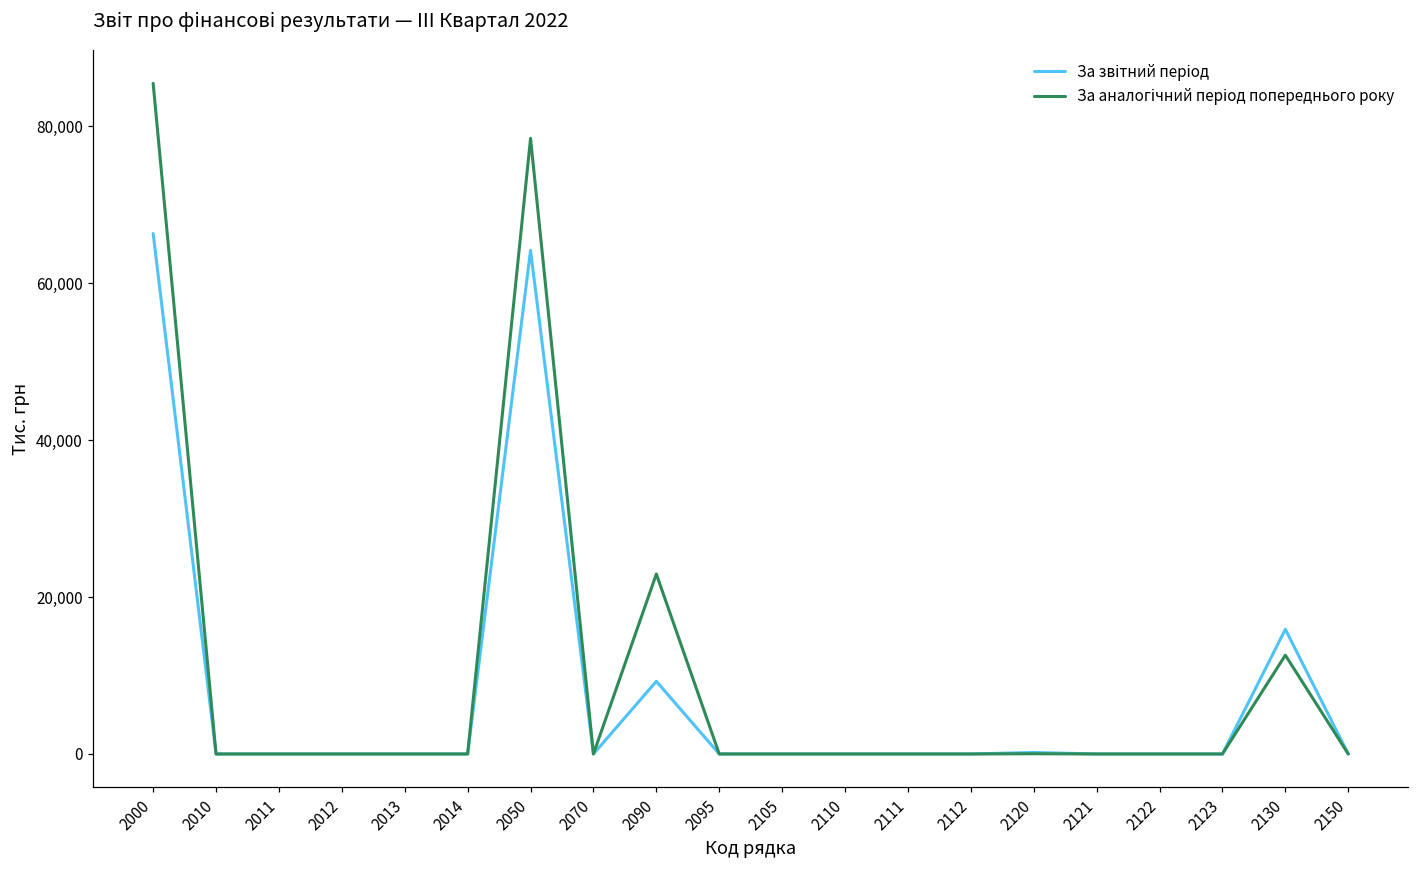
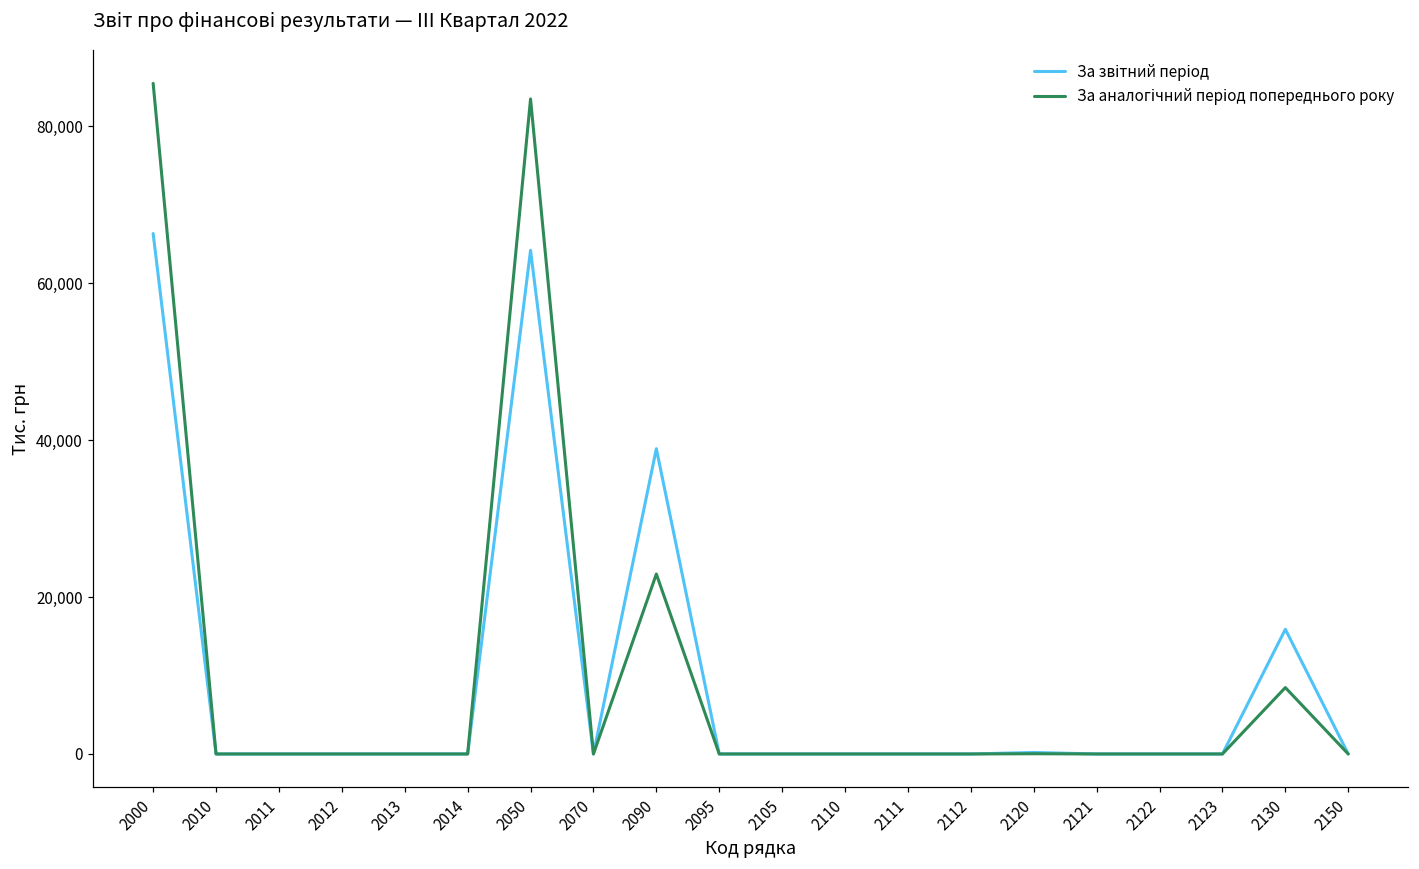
  {
    "За звітний період": {
      "2000": "66,000",
      "2050": "64,000",
-     "2090": "9,000",
+     "2090": "39,000",
      "2130": "16,000"
    },
    "За аналогічний період попереднього року": {
      "2000": "85,000",
-     "2050": "78,000",
+     "2050": "83,000",
      "2090": "23,000",
-     "2130": "13,000"
+     "2130": "8,000"
    }
  }
